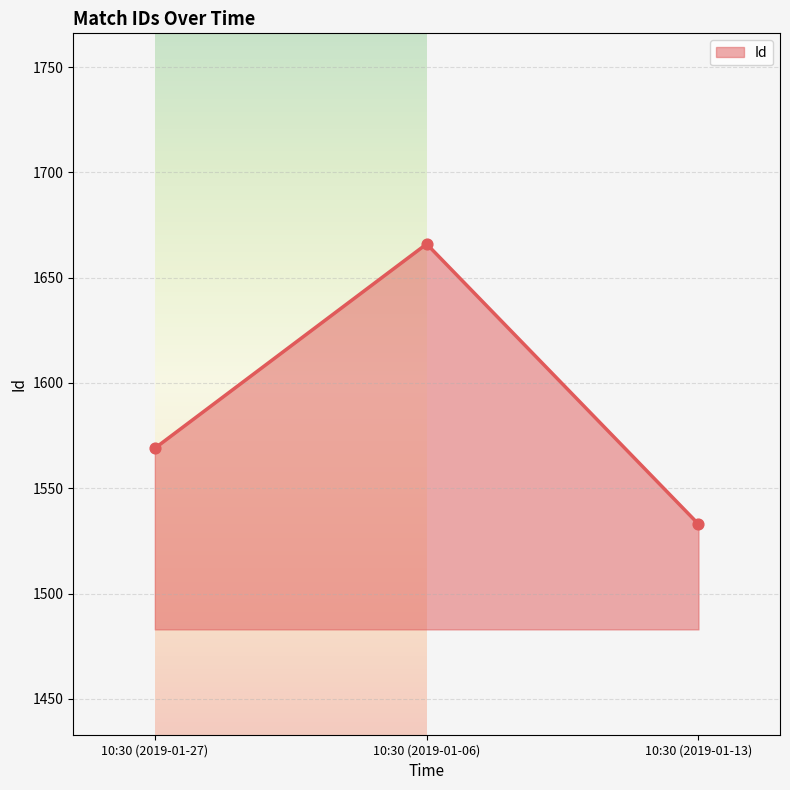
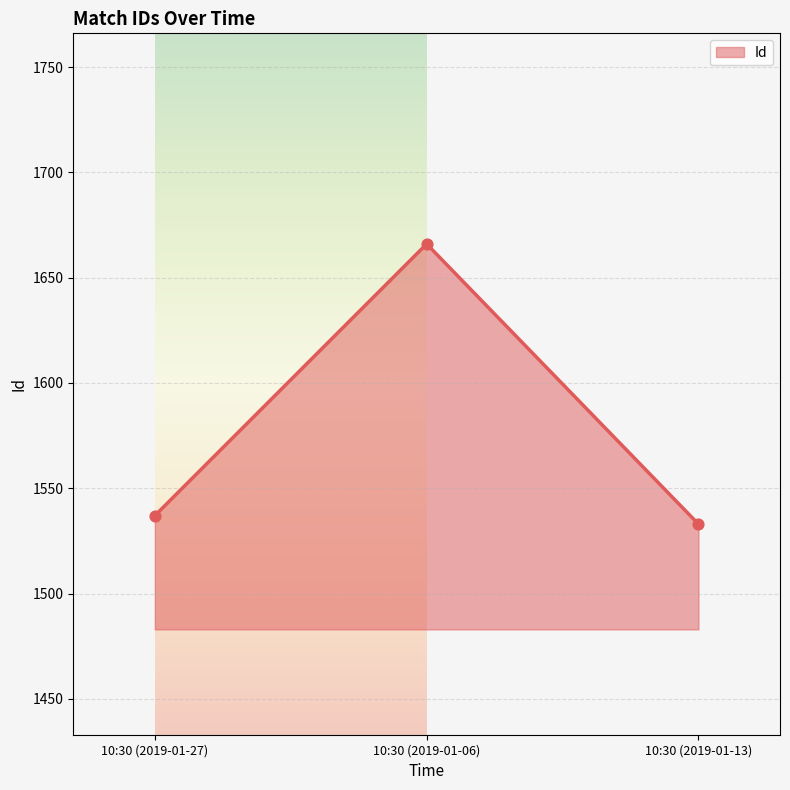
  {
-   "10:30 (2019-01-27)": 1569,
+   "10:30 (2019-01-27)": 1537,
    "10:30 (2019-01-06)": 1666,
    "10:30 (2019-01-13)": 1533
  }
